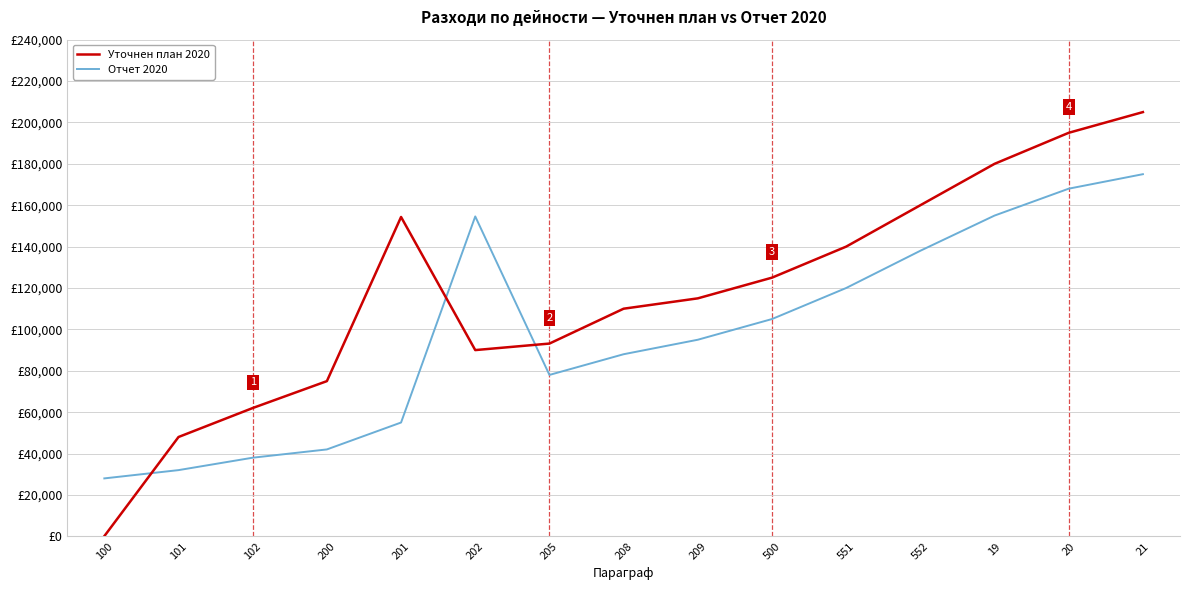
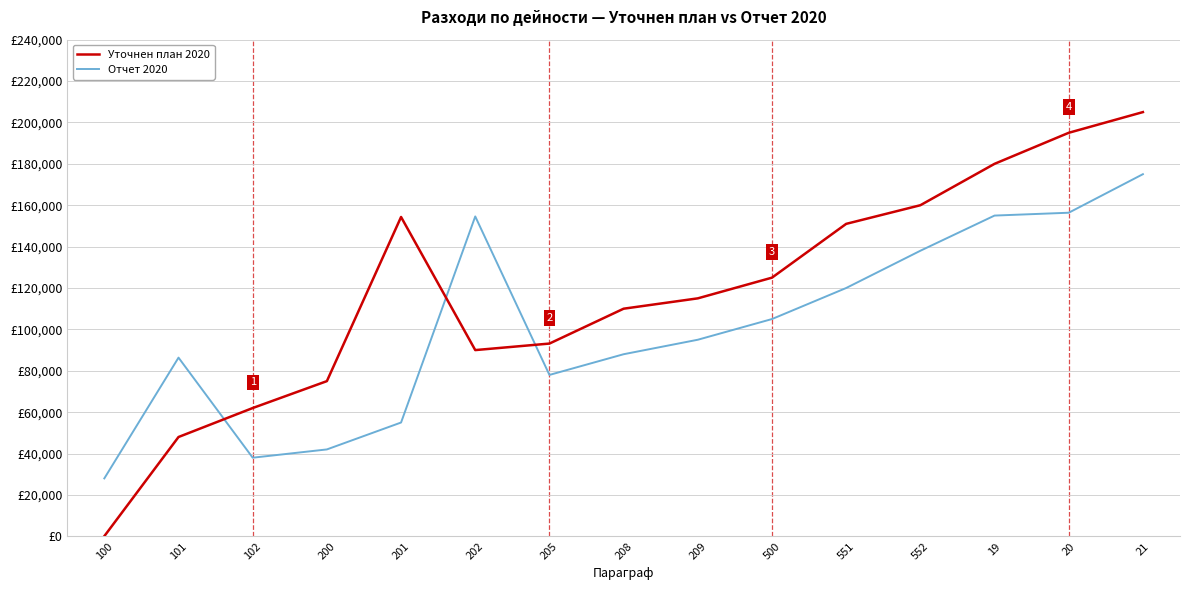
  {
    "Уточнен план 2020": {
      "100": "£0",
      "101": "£48,000",
      "200": "£75,000",
      "201": "£154,000",
      "202": "£90,000",
      "208": "£110,000",
      "209": "£115,000",
-     "551": "£140,000",
+     "551": "£151,000",
      "552": "£160,000",
      "19": "£180,000",
      "21": "£205,000"
    },
    "Отчет 2020": {
      "100": "£28,000",
-     "101": "£32,000",
+     "101": "£86,000",
      "102": "£38,000",
      "200": "£42,000",
      "201": "£55,000",
      "202": "£155,000",
      "205": "£78,000",
      "208": "£88,000",
      "209": "£95,000",
      "500": "£105,000",
      "551": "£120,000",
      "552": "£138,000",
      "19": "£155,000",
-     "20": "£168,000",
+     "20": "£156,000",
      "21": "£175,000"
    }
  }
